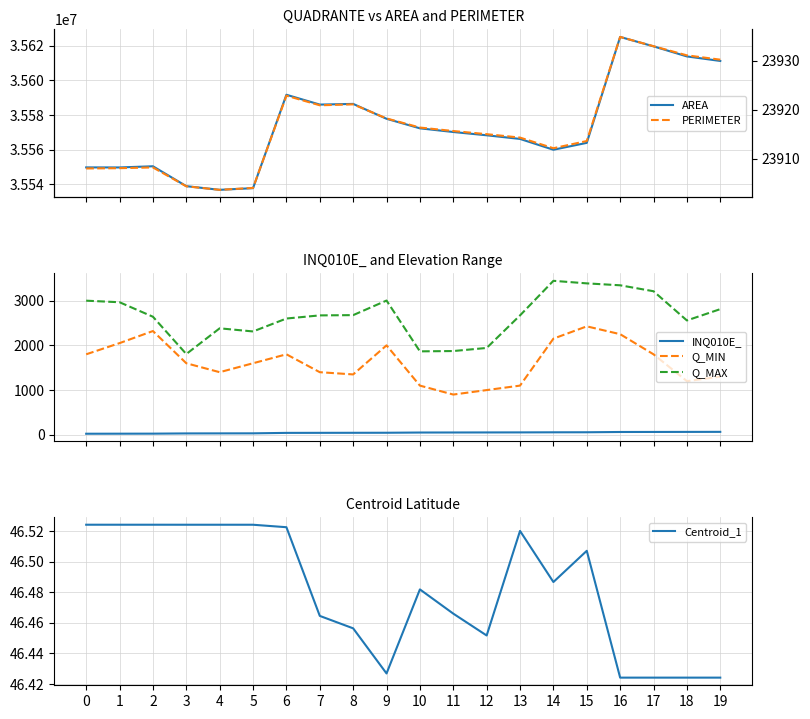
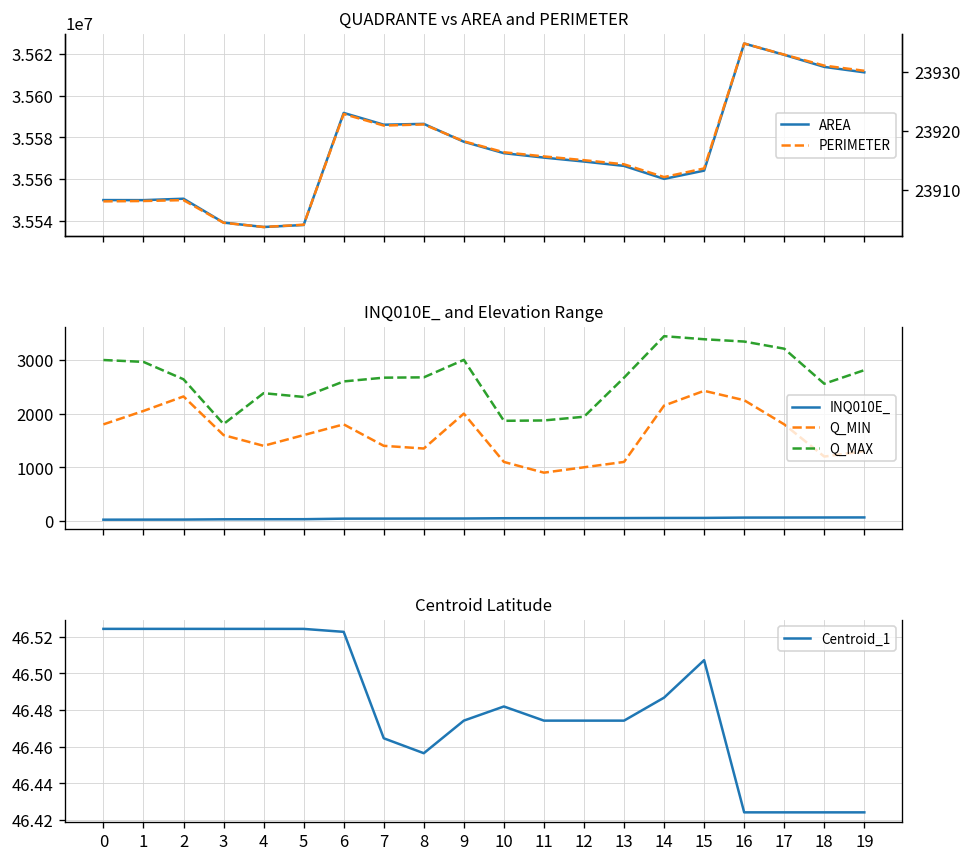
  {
    "Centroid Latitude": {
      "0": 46.524,
      "1": 46.524,
      "2": 46.524,
      "3": 46.524,
      "4": 46.524,
      "5": 46.524,
      "6": 46.523,
      "7": 46.465,
      "8": 46.456,
-     "9": 46.427,
+     "9": 46.474,
      "10": 46.482,
-     "11": 46.466,
-     "12": 46.452,
-     "13": 46.520,
+     "11": 46.474,
+     "12": 46.474,
+     "13": 46.474,
      "14": 46.487,
      "15": 46.507,
      "16": 46.424,
      "17": 46.424,
      "18": 46.424,
      "19": 46.424
    }
  }
